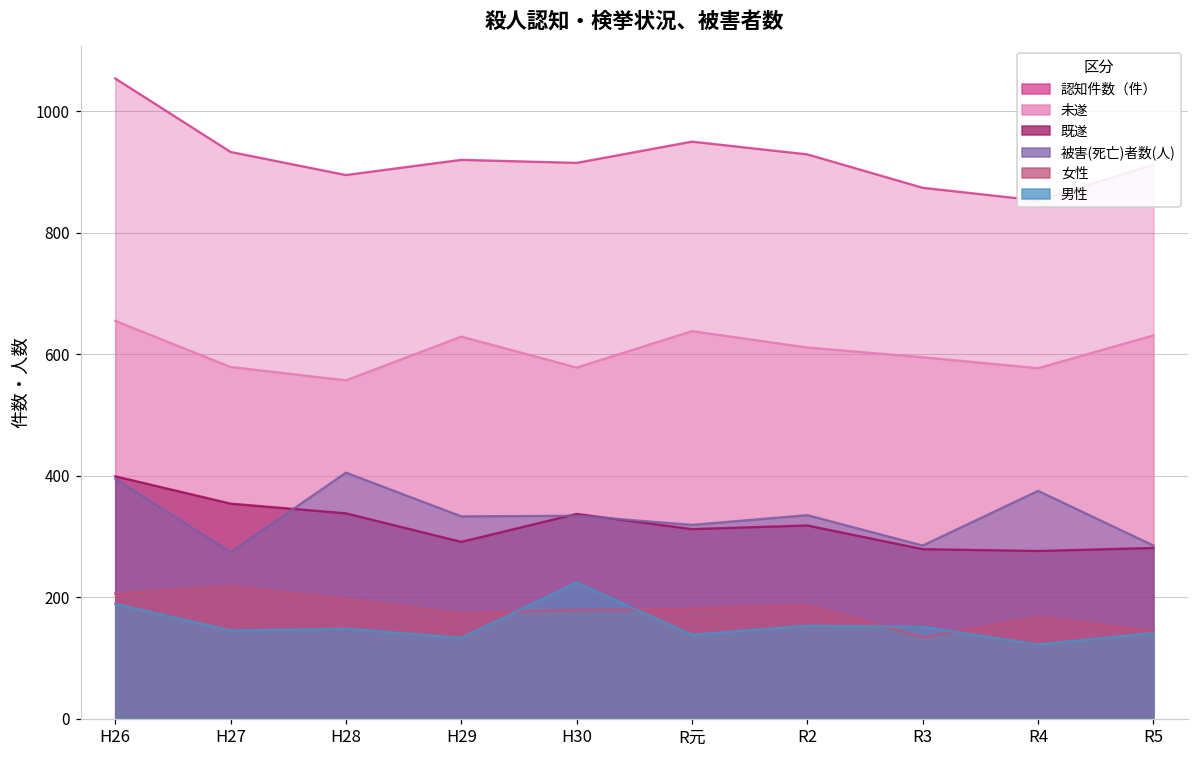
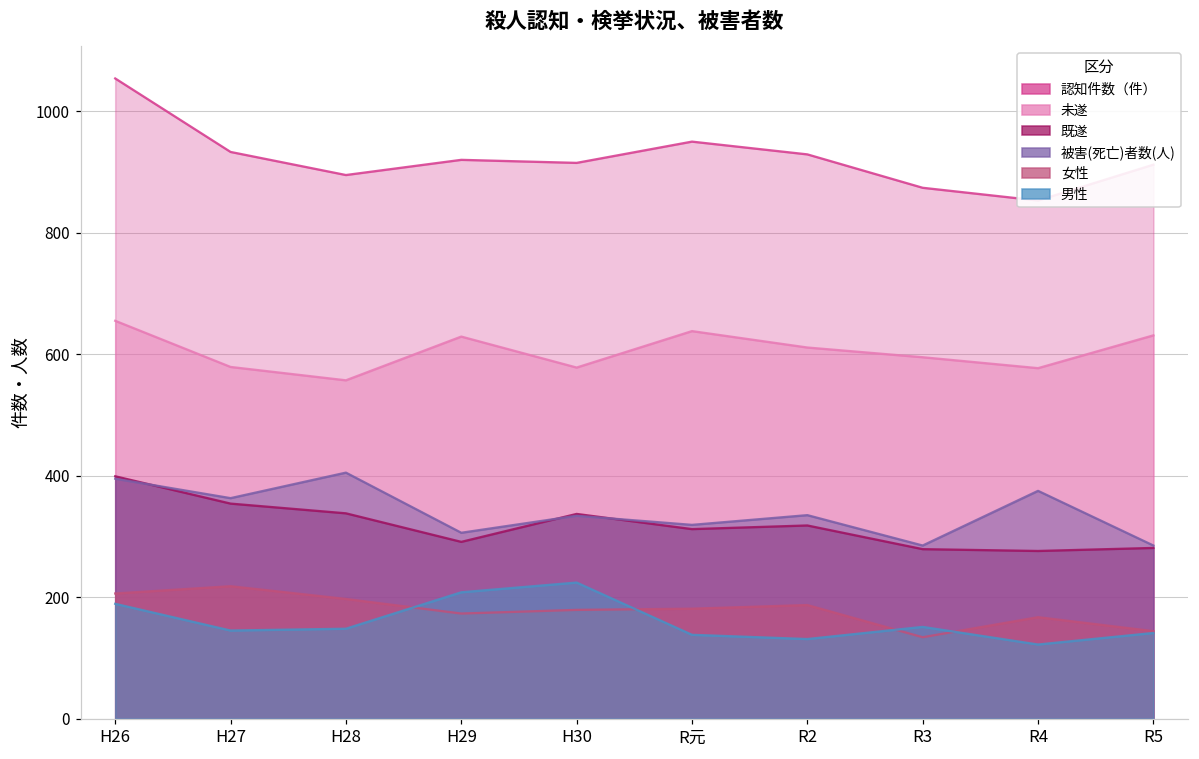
  {
    "被害(死亡)者数(人)": {
-     "H27": 270,
+     "H27": 360,
      "H28": 410,
-     "H29": 330,
+     "H29": 310,
      "R元": 320,
      "R2": 340,
      "R3": 290,
      "R4": 380
    },
    "男性": {
      "H26": 190,
      "H27": 150,
      "H28": 150,
-     "H29": 130,
+     "H29": 210,
      "H30": 220,
      "R元": 140,
-     "R2": 150,
+     "R2": 130,
      "R3": 150,
      "R4": 120
    }
  }
